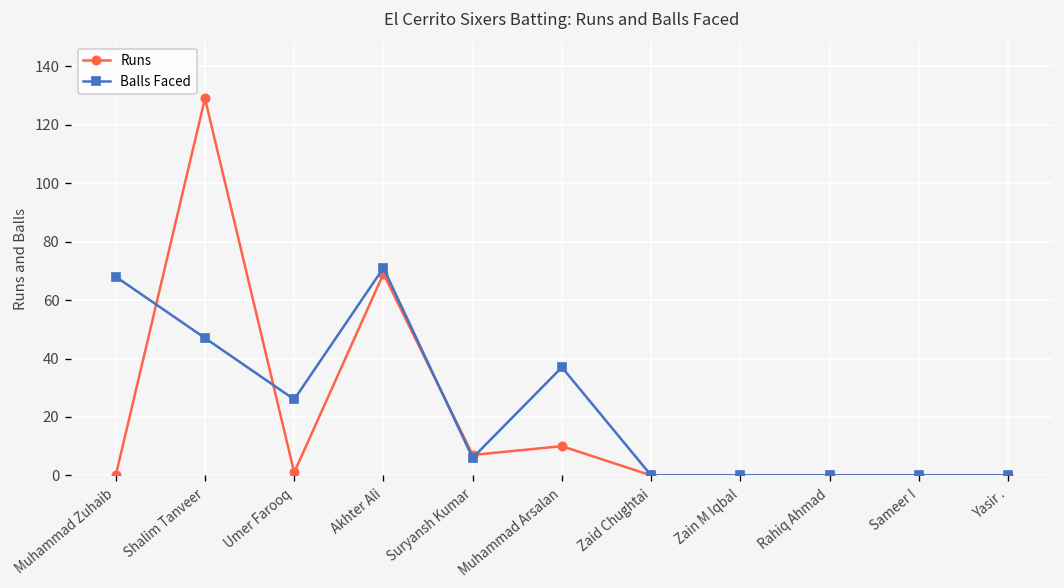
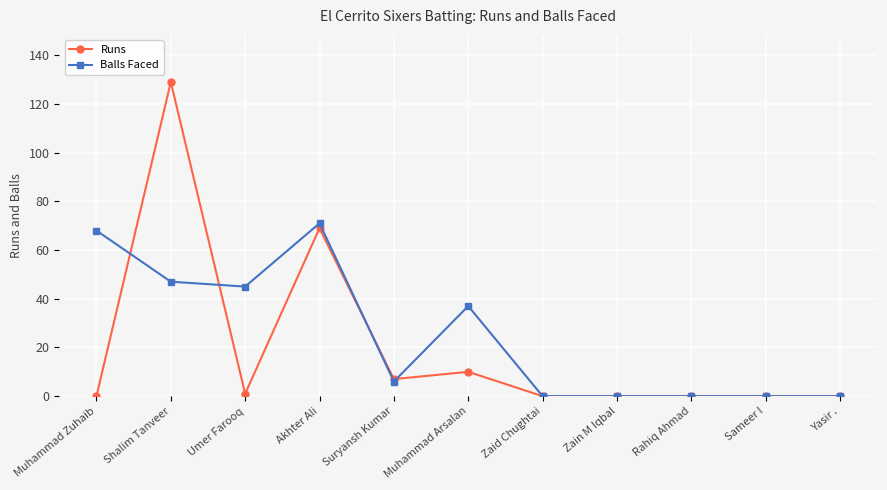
  {
    "Runs": {
      "Muhammad Zuhaib": 0,
      "Shalim Tanveer": 129,
      "Umer Farooq": 1,
      "Akhter Ali": 69,
      "Muhammad Arsalan": 10
    },
    "Balls Faced": {
      "Muhammad Zuhaib": 68,
      "Shalim Tanveer": 47,
-     "Umer Farooq": 26,
+     "Umer Farooq": 45,
      "Akhter Ali": 71,
      "Muhammad Arsalan": 37
    }
  }
